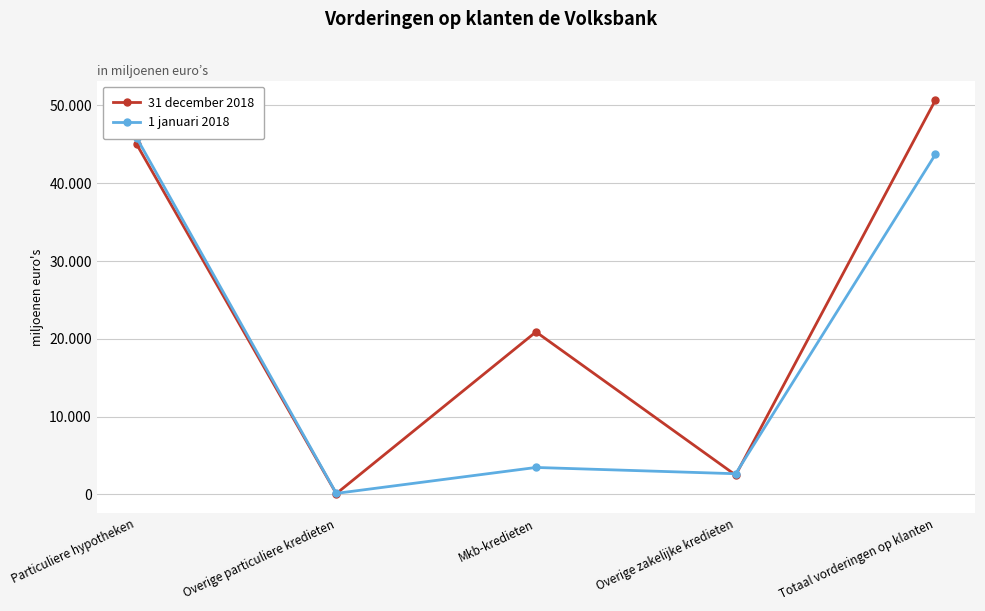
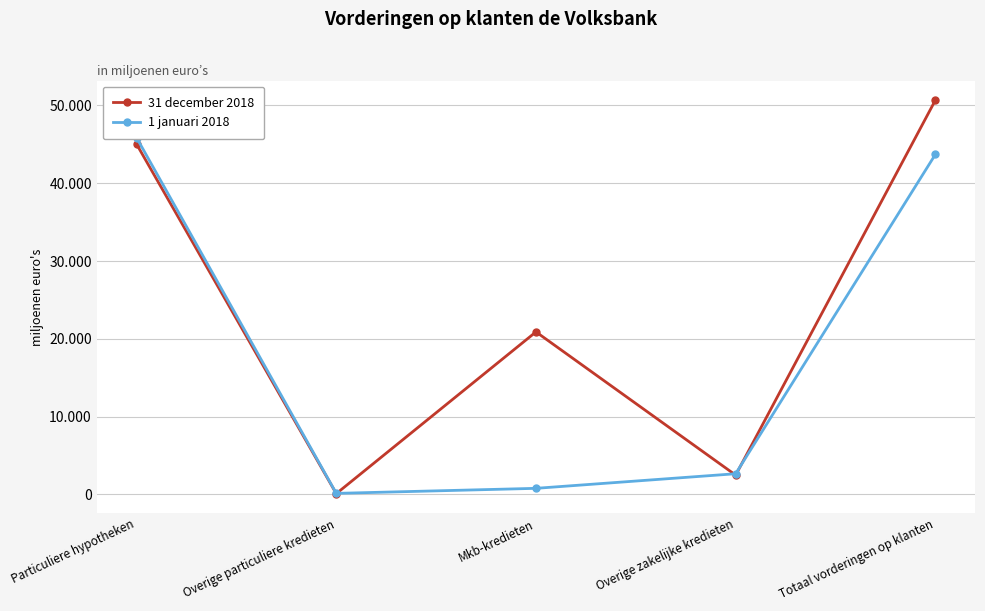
  {
    "31 december 2018": {
      "Particuliere hypotheken": 45,
      "Mkb-kredieten": 21,
      "Totaal vorderingen op klanten": 51
    },
    "1 januari 2018": {
-     "Mkb-kredieten": 3,
+     "Mkb-kredieten": 1,
      "Totaal vorderingen op klanten": 44
    }
  }
